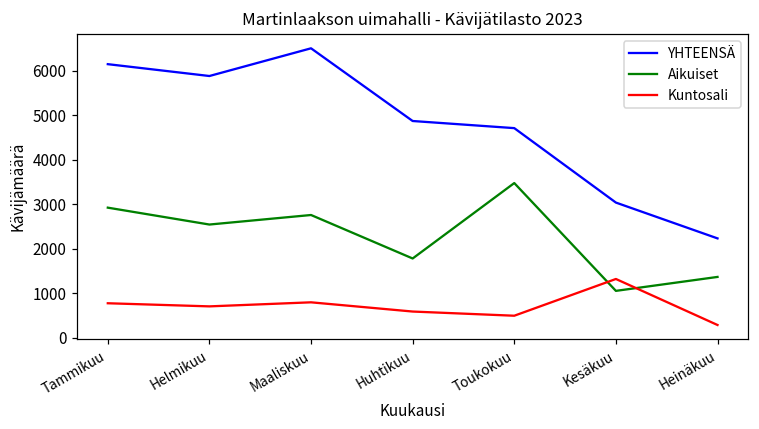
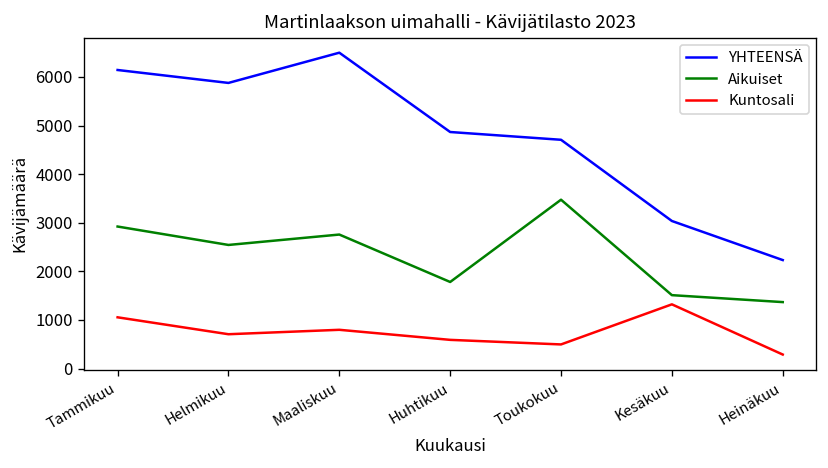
  {
    "YHTEENSÄ": {
      "Tammikuu": 6100,
      "Helmikuu": 5900,
      "Maaliskuu": 6500,
      "Huhtikuu": 4900,
      "Toukokuu": 4700,
      "Kesäkuu": 3000,
      "Heinäkuu": 2200
    },
    "Aikuiset": {
      "Tammikuu": 2900,
      "Helmikuu": 2500,
      "Maaliskuu": 2800,
      "Huhtikuu": 1800,
      "Toukokuu": 3500,
-     "Kesäkuu": 1100,
+     "Kesäkuu": 1500,
      "Heinäkuu": 1400
    },
    "Kuntosali": {
-     "Tammikuu": 800,
+     "Tammikuu": 1100,
      "Helmikuu": 700,
      "Maaliskuu": 800,
      "Huhtikuu": 600,
      "Toukokuu": 500,
      "Kesäkuu": 1300,
      "Heinäkuu": 300
    }
  }
